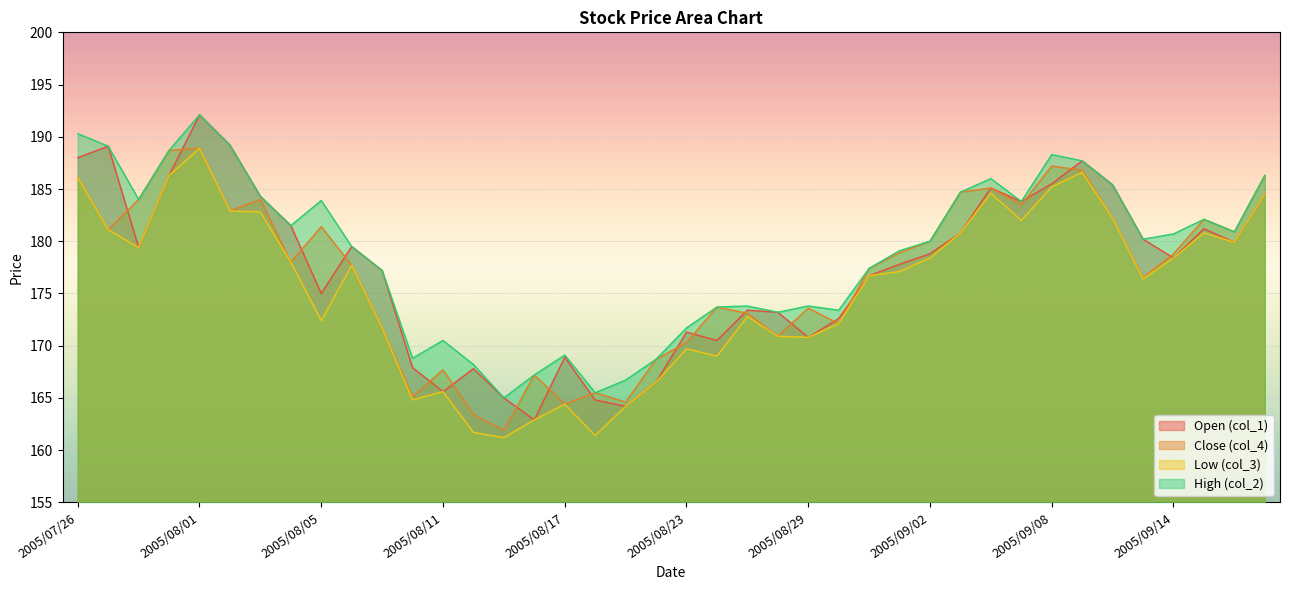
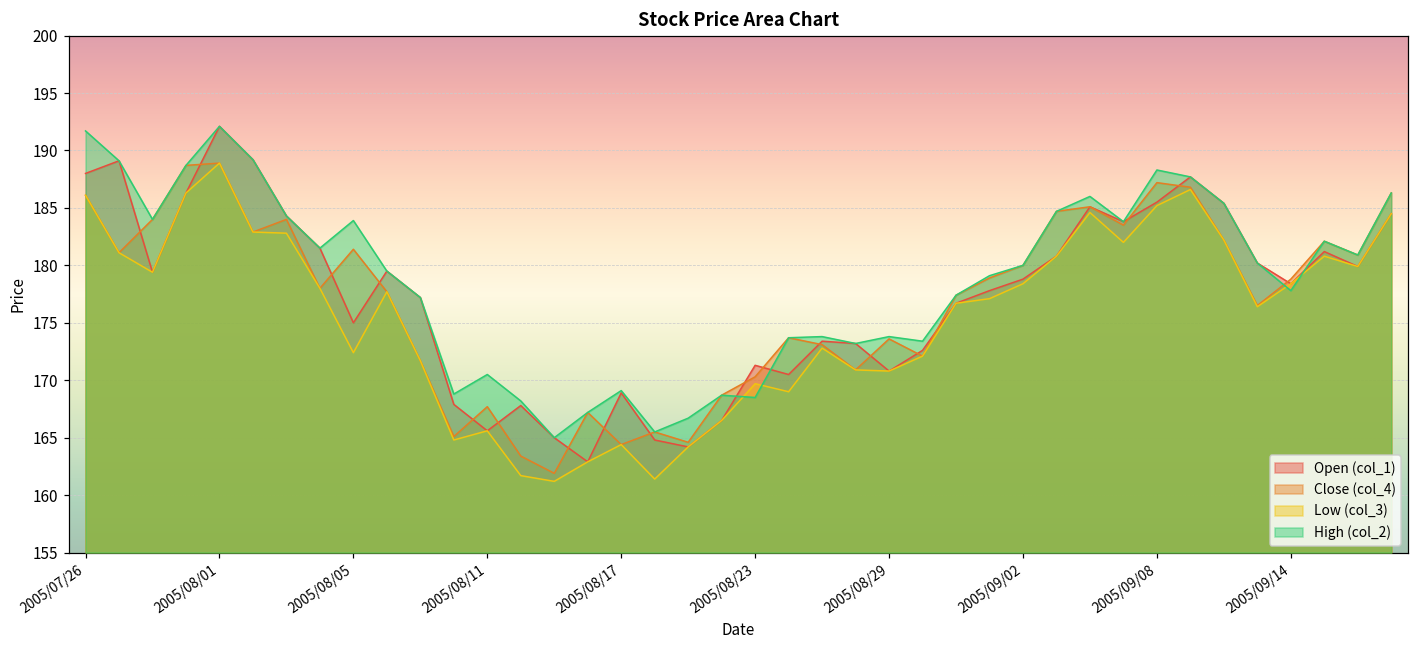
  {
    "High (col_2)": {
-     "2005/07/26": 190.3,
+     "2005/07/26": 191.7,
      "2005/08/05": 183.9,
      "2005/08/11": 170.5,
-     "2005/08/23": 171.7,
+     "2005/08/23": 168.5,
      "2005/09/08": 188.3,
-     "2005/09/14": 180.7
+     "2005/09/14": 177.8
    }
  }
